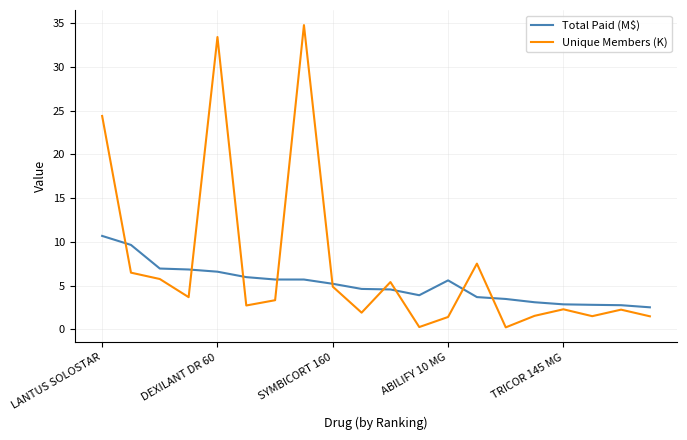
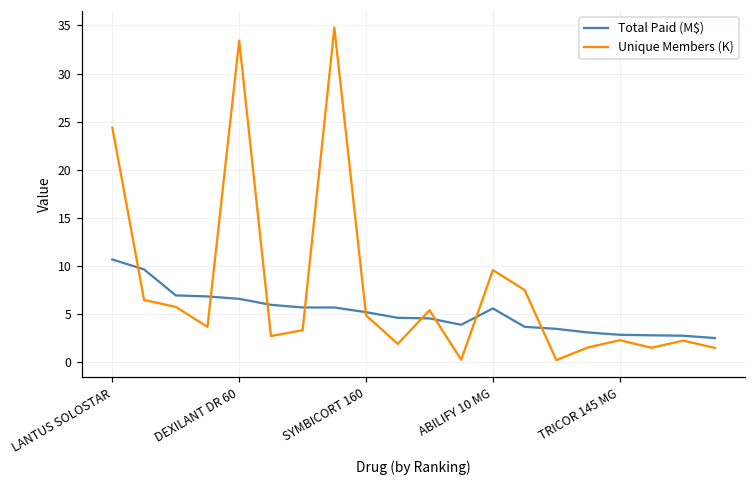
  {
    "Total Paid (M$)": {
      "LANTUS SOLOSTAR": 11,
      "DEXILANT DR 60": 7,
      "SYMBICORT 160": 5,
      "ABILIFY 10 MG": 6,
      "TRICOR 145 MG": 3
    },
    "Unique Members (K)": {
      "LANTUS SOLOSTAR": 24,
      "DEXILANT DR 60": 33,
      "SYMBICORT 160": 5,
-     "ABILIFY 10 MG": 1,
+     "ABILIFY 10 MG": 10,
      "TRICOR 145 MG": 2
    }
  }
